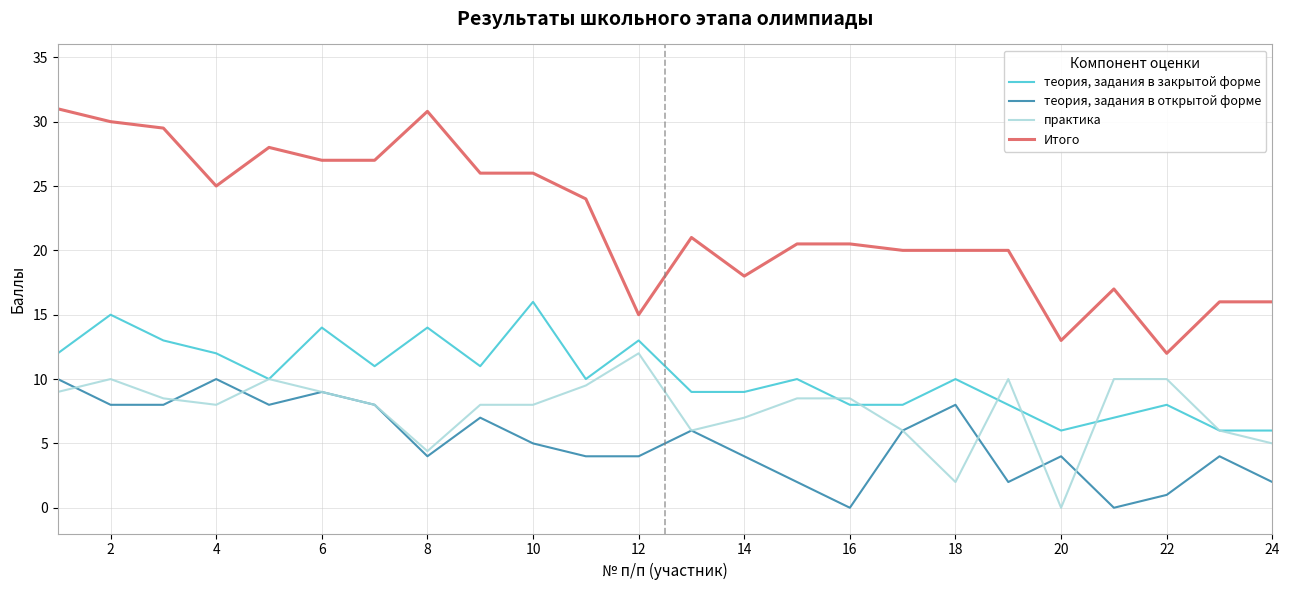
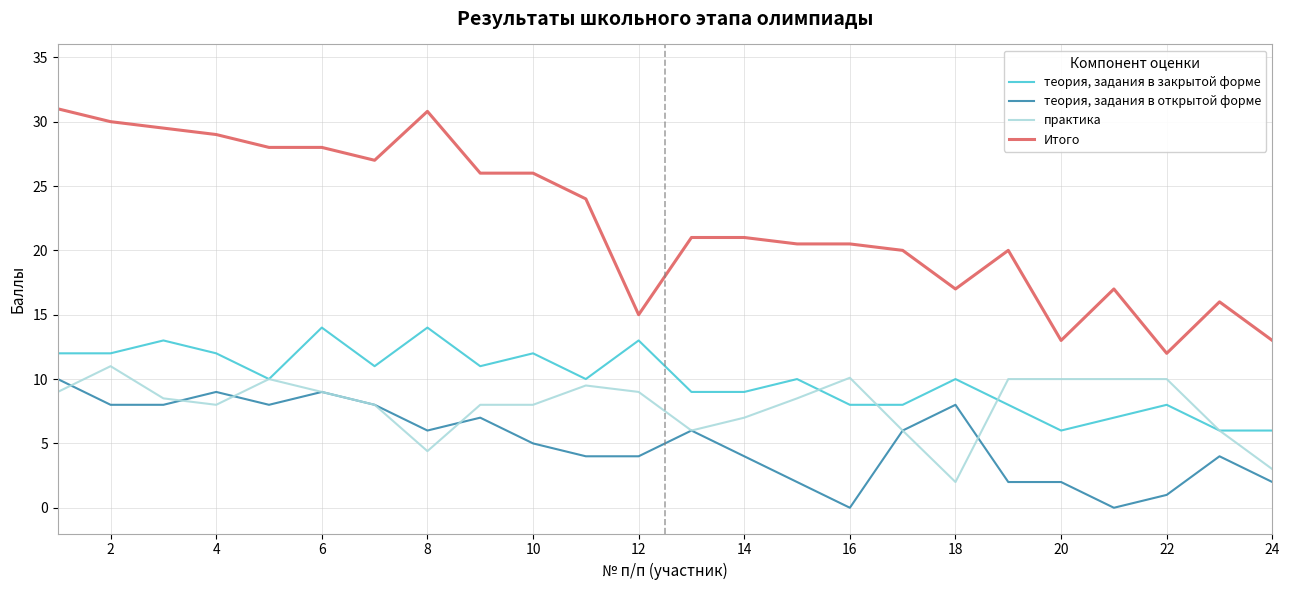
  {
    "теория, задания в закрытой форме": {
-     "2": 15,
+     "2": 12,
      "4": 12,
      "6": 14,
      "8": 14,
-     "10": 16,
+     "10": 12,
      "12": 13,
      "14": 9,
      "16": 8,
      "18": 10,
      "20": 6,
      "22": 8,
      "24": 6
    },
    "теория, задания в открытой форме": {
      "2": 8,
-     "4": 10,
-     "8": 4,
+     "4": 9,
+     "8": 6,
      "10": 5,
      "12": 4,
      "14": 4,
      "16": 0,
      "18": 8,
-     "20": 4,
+     "20": 2,
      "22": 1,
      "24": 2
    },
    "практика": {
-     "2": 10,
+     "2": 11,
      "4": 8.0,
      "8": 4.4,
      "10": 8.0,
-     "12": 12,
+     "12": 9,
      "14": 7.0,
-     "16": 8.5,
+     "16": 10.1,
      "18": 2.0,
-     "20": 0,
+     "20": 10,
      "22": 10.0,
-     "24": 5
+     "24": 3
    },
    "Итого": {
      "2": 30,
-     "4": 25,
-     "6": 27,
+     "4": 29,
+     "6": 28,
      "8": 30.8,
      "10": 26,
      "12": 15,
-     "14": 18,
+     "14": 21,
      "16": 20.5,
-     "18": 20,
+     "18": 17,
      "20": 13,
      "22": 12,
-     "24": 16
+     "24": 13
    }
  }
